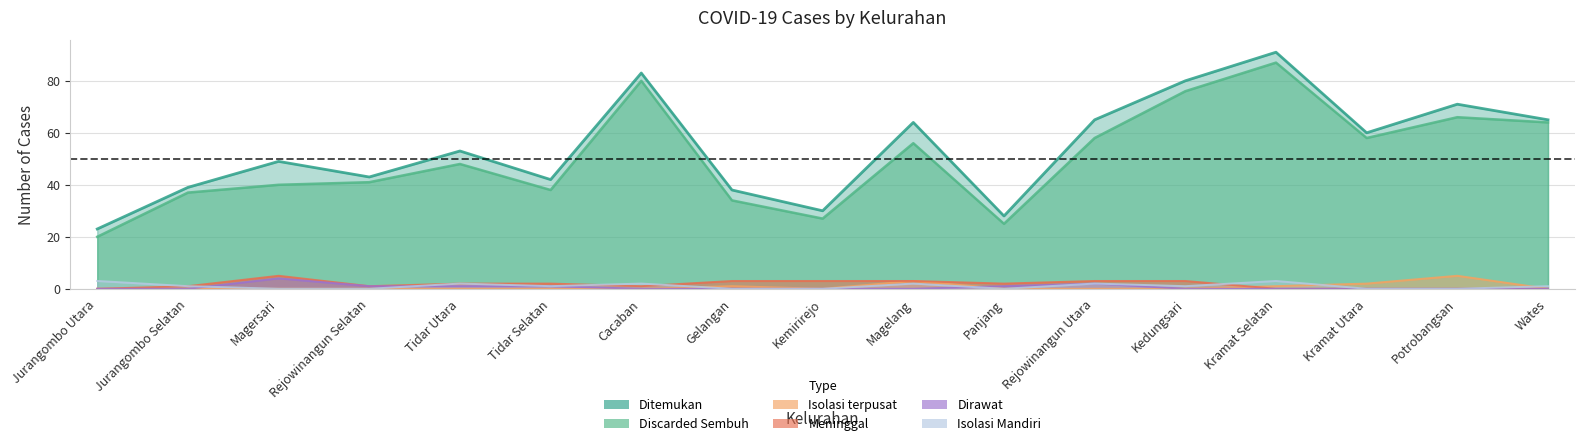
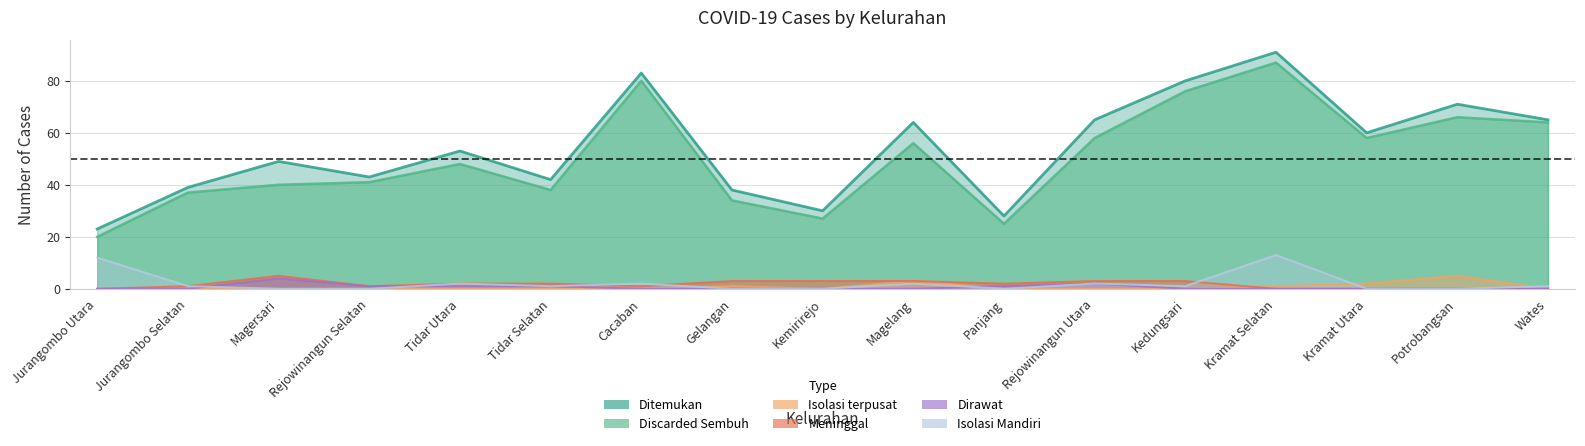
  {
    "Dirawat": {
      "Magersari": 4,
      "Magelang": 0
    },
    "Isolasi Mandiri": {
-     "Jurangombo Utara": 3,
+     "Jurangombo Utara": 12,
      "Cacaban": 2,
      "Magelang": 2,
-     "Kramat Selatan": 3
+     "Kramat Selatan": 13
    }
  }
